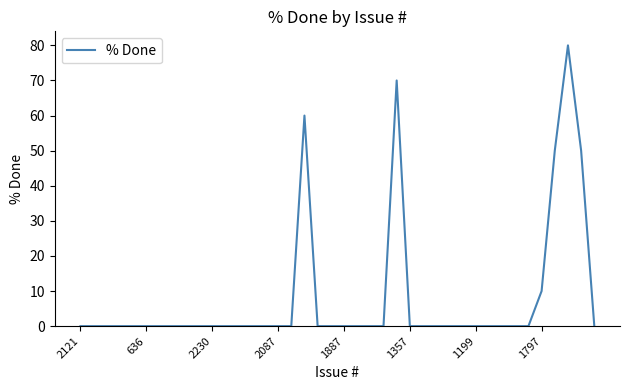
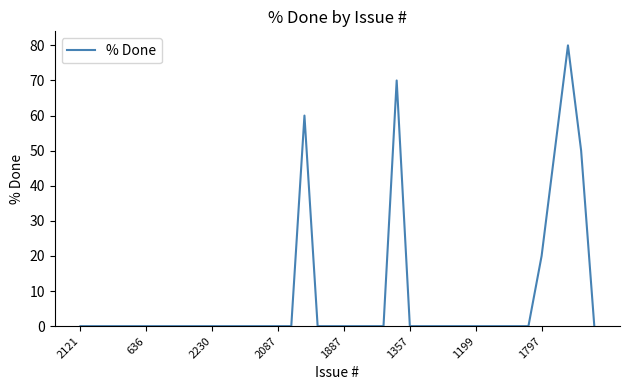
  {
    "2121": 0,
    "636": 0,
    "2230": 0,
    "2087": 0,
    "1887": 0,
    "1357": 0,
    "1199": 0,
-   "1797": 10
+   "1797": 20
  }
